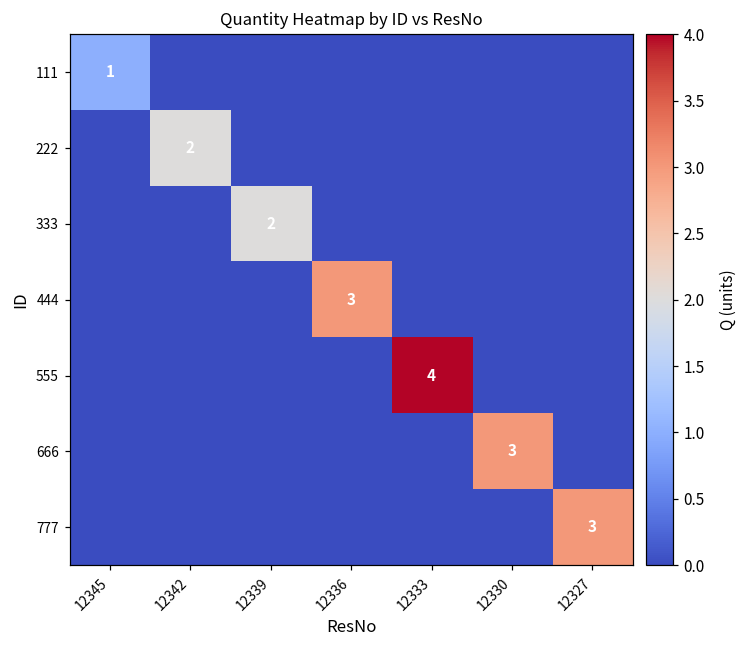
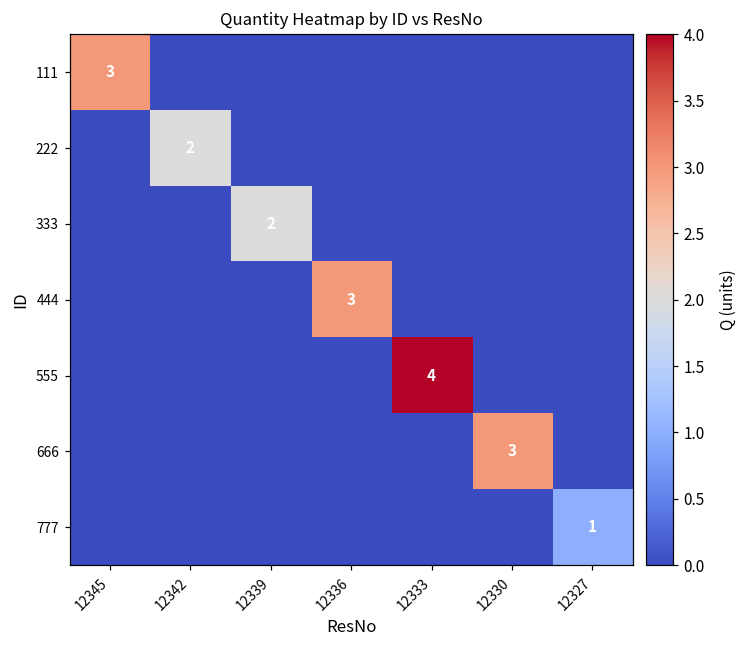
  {
    "111": {
-     "12345": 1
+     "12345": 3
    },
    "444": {
      "12336": 3
    },
    "555": {
      "12333": 4
    },
    "666": {
      "12330": 3
    },
    "777": {
-     "12327": 3
+     "12327": 1
    }
  }
